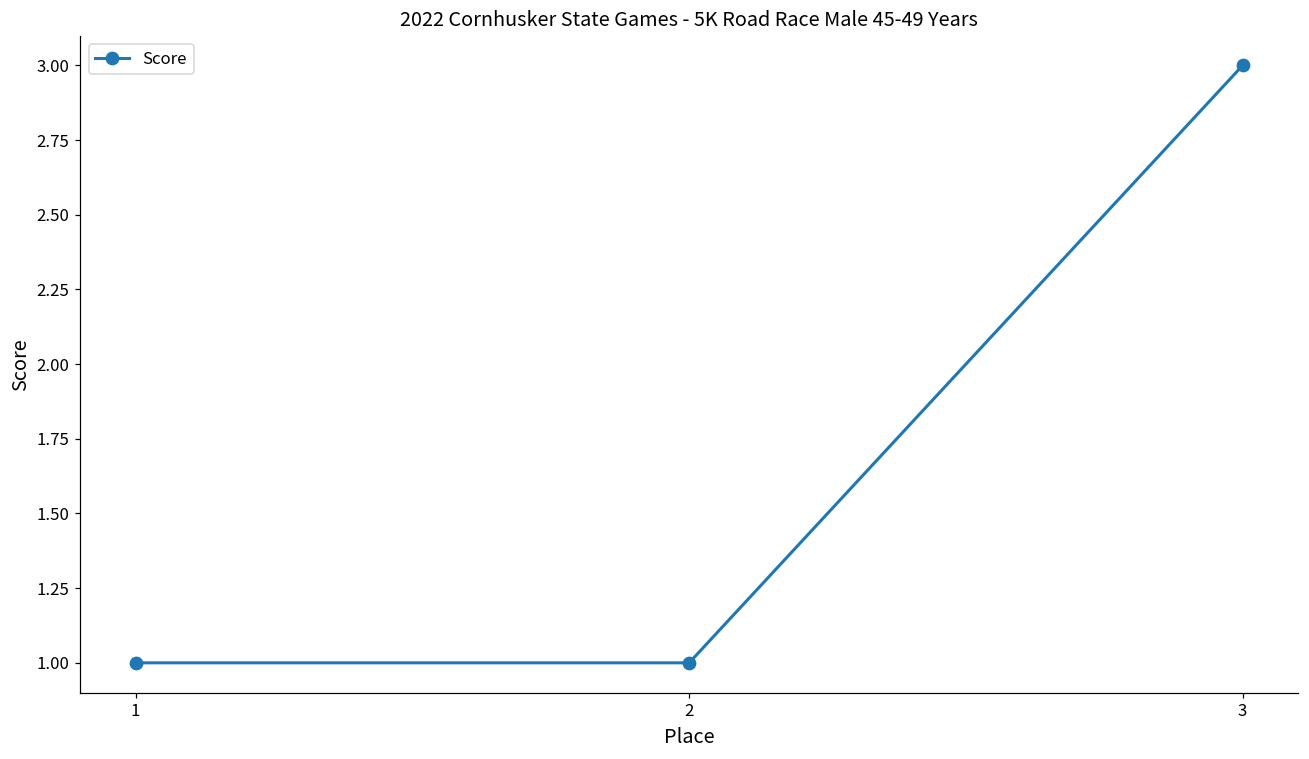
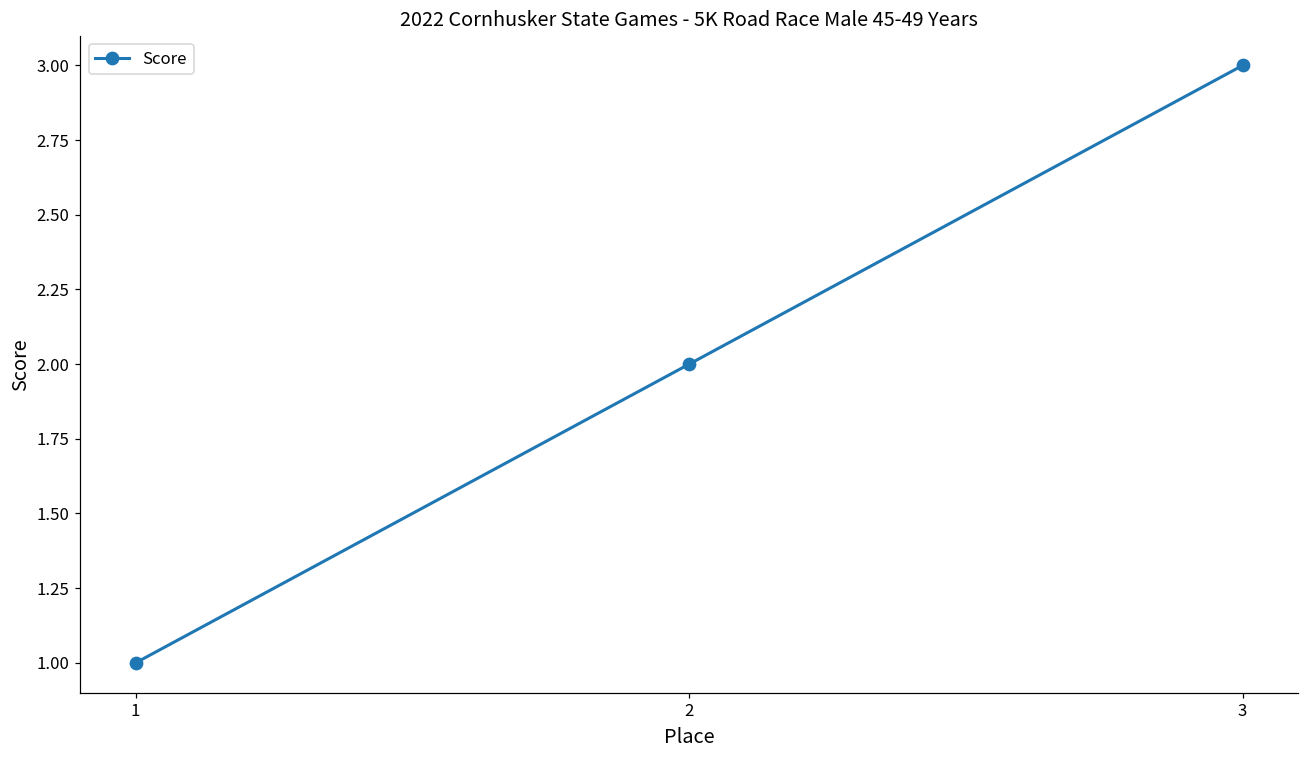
  {
    "1": 1,
-   "2": 1,
+   "2": 2,
    "3": 3
  }
